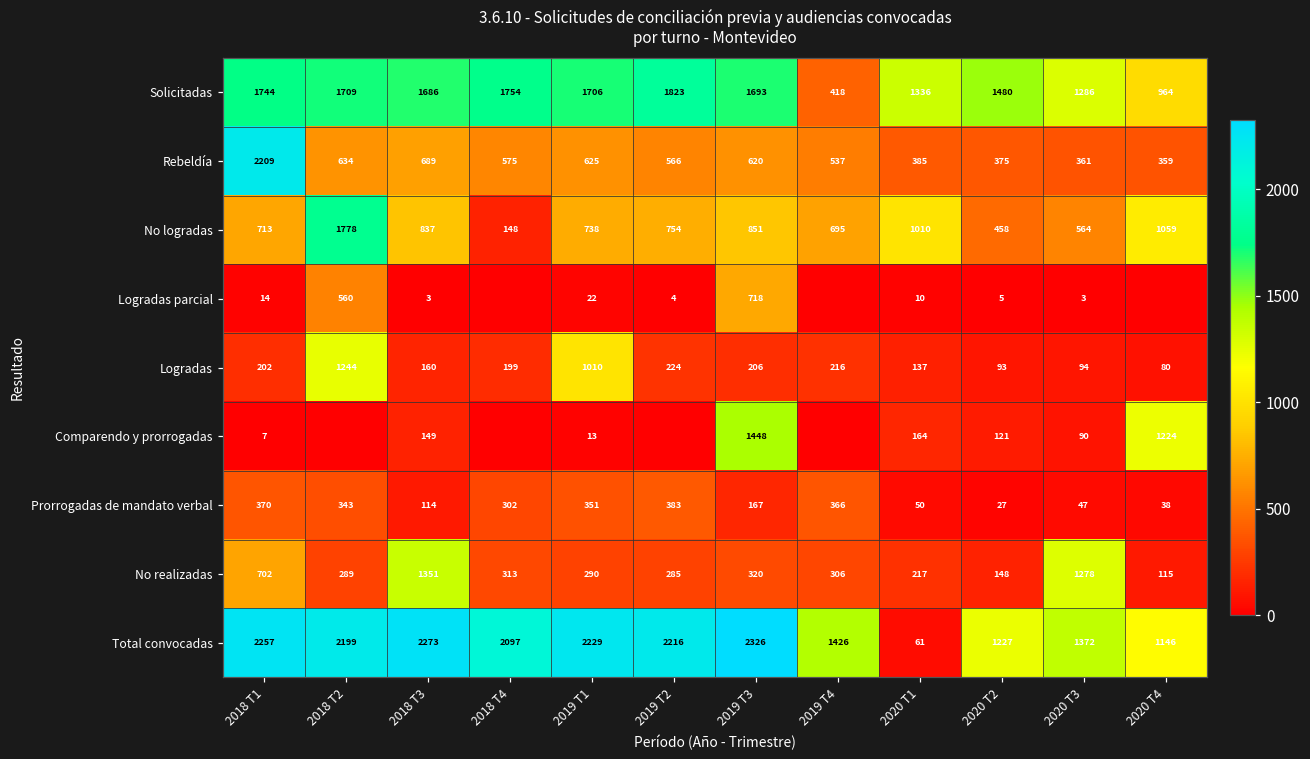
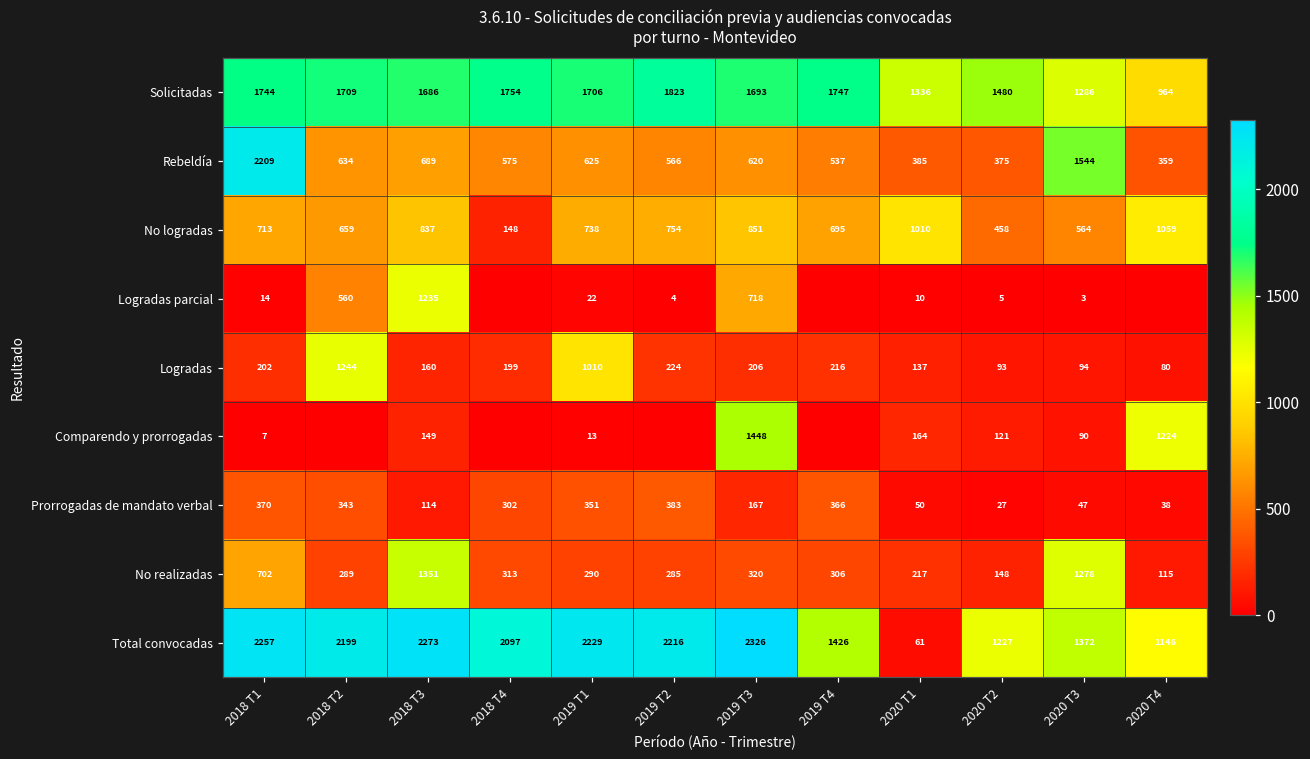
  {
    "Solicitadas": {
      "2018 T1": 1744,
      "2018 T2": 1709,
      "2018 T3": 1686,
      "2018 T4": 1754,
      "2019 T1": 1706,
      "2019 T2": 1823,
      "2019 T3": 1693,
-     "2019 T4": 418,
+     "2019 T4": 1747,
      "2020 T1": 1336,
      "2020 T2": 1480,
      "2020 T3": 1286,
      "2020 T4": 964
    },
    "Rebeldía": {
      "2018 T1": 2209,
      "2018 T2": 634,
      "2018 T3": 689,
      "2018 T4": 575,
      "2019 T1": 625,
      "2019 T2": 566,
      "2019 T3": 620,
      "2019 T4": 537,
      "2020 T1": 385,
      "2020 T2": 375,
-     "2020 T3": 361,
+     "2020 T3": 1544,
      "2020 T4": 359
    },
    "No logradas": {
      "2018 T1": 713,
-     "2018 T2": 1778,
+     "2018 T2": 659,
      "2018 T3": 837,
      "2018 T4": 148,
      "2019 T1": 738,
      "2019 T2": 754,
      "2019 T3": 851,
      "2019 T4": 695,
      "2020 T1": 1010,
      "2020 T2": 458,
      "2020 T3": 564,
      "2020 T4": 1059
    },
    "Logradas parcial": {
      "2018 T1": 14,
      "2018 T2": 560,
-     "2018 T3": 3,
+     "2018 T3": 1235,
      "2019 T1": 22,
      "2019 T2": 4,
      "2019 T3": 718,
      "2020 T1": 10,
      "2020 T2": 5,
      "2020 T3": 3
    },
    "Logradas": {
      "2018 T1": 202,
      "2018 T2": 1244,
      "2018 T3": 160,
      "2018 T4": 199,
      "2019 T1": 1010,
      "2019 T2": 224,
      "2019 T3": 206,
      "2019 T4": 216,
      "2020 T1": 137,
      "2020 T2": 93,
      "2020 T3": 94,
      "2020 T4": 80
    },
    "Comparendo y prorrogadas": {
      "2018 T1": 7,
      "2018 T3": 149,
      "2019 T1": 13,
      "2019 T3": 1448,
      "2020 T1": 164,
      "2020 T2": 121,
      "2020 T3": 90,
      "2020 T4": 1224
    },
    "Prorrogadas de mandato verbal": {
      "2018 T1": 370,
      "2018 T2": 343,
      "2018 T3": 114,
      "2018 T4": 302,
      "2019 T1": 351,
      "2019 T2": 383,
      "2019 T3": 167,
      "2019 T4": 366,
      "2020 T1": 50,
      "2020 T2": 27,
      "2020 T3": 47,
      "2020 T4": 38
    },
    "No realizadas": {
      "2018 T1": 702,
      "2018 T2": 289,
      "2018 T3": 1351,
      "2018 T4": 313,
      "2019 T1": 290,
      "2019 T2": 285,
      "2019 T3": 320,
      "2019 T4": 306,
      "2020 T1": 217,
      "2020 T2": 148,
      "2020 T3": 1278,
      "2020 T4": 115
    },
    "Total convocadas": {
      "2018 T1": 2257,
      "2018 T2": 2199,
      "2018 T3": 2273,
      "2018 T4": 2097,
      "2019 T1": 2229,
      "2019 T2": 2216,
      "2019 T3": 2326,
      "2019 T4": 1426,
      "2020 T1": 61,
      "2020 T2": 1227,
      "2020 T3": 1372,
      "2020 T4": 1146
    }
  }
